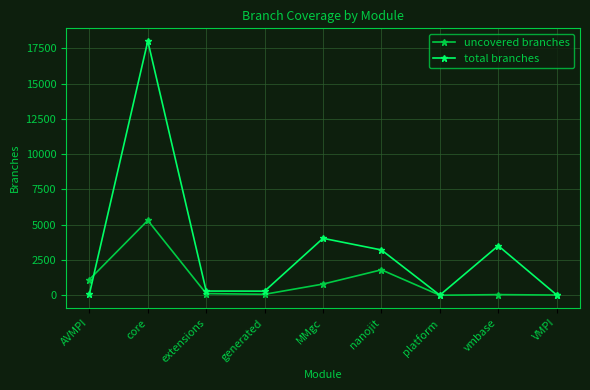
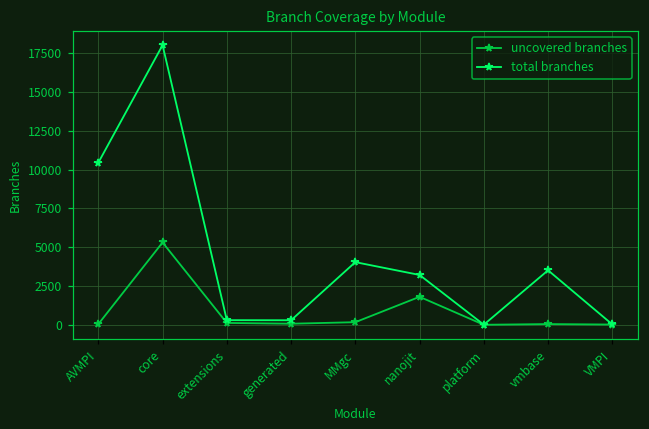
  {
    "uncovered branches": {
-     "AVMPI": 1100,
+     "AVMPI": 0,
      "core": 5300,
      "generated": 100,
-     "MMgc": 800,
+     "MMgc": 200,
      "nanojit": 1800,
      "vmbase": 0
    },
    "total branches": {
-     "AVMPI": 100,
+     "AVMPI": 10400,
      "core": 18000,
      "generated": 300,
      "MMgc": 4000,
      "nanojit": 3200,
      "vmbase": 3500
    }
  }
